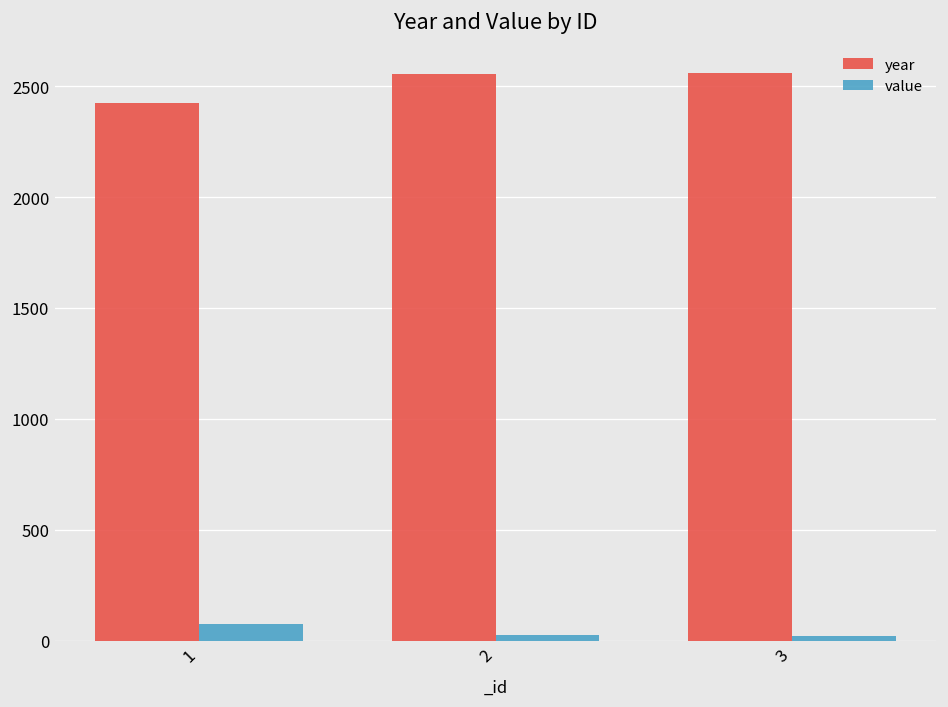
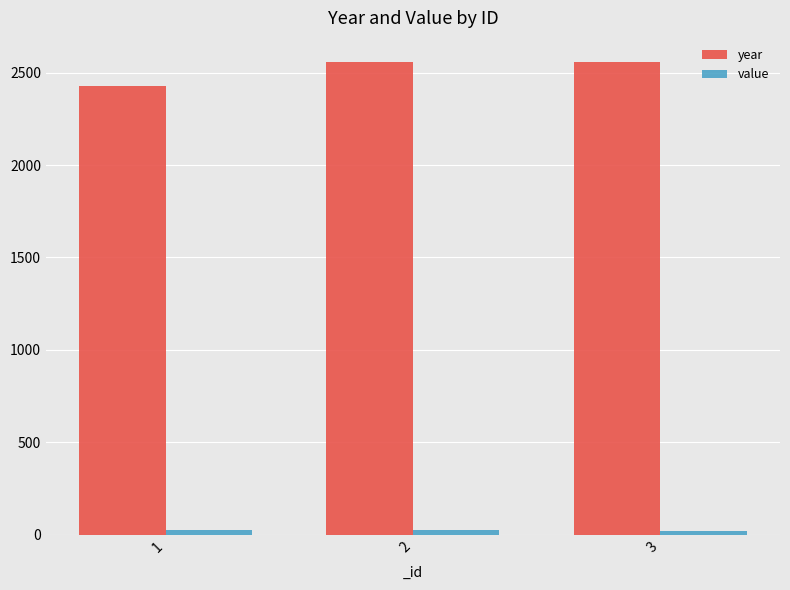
  {
    "year": {
      "1": 2430,
      "2": 2560,
      "3": 2560
    },
    "value": {
-     "1": 80,
+     "1": 20,
      "2": 20,
      "3": 20
    }
  }
